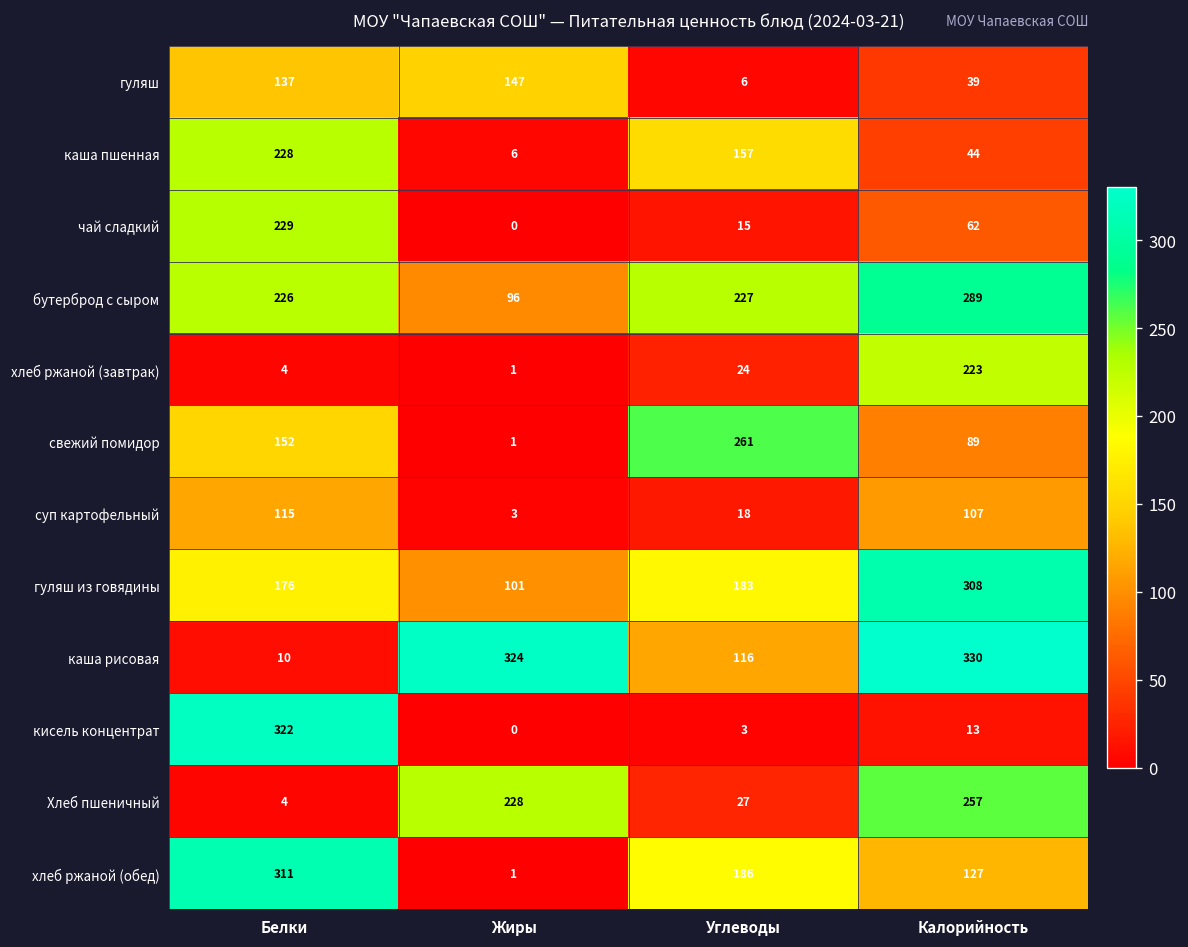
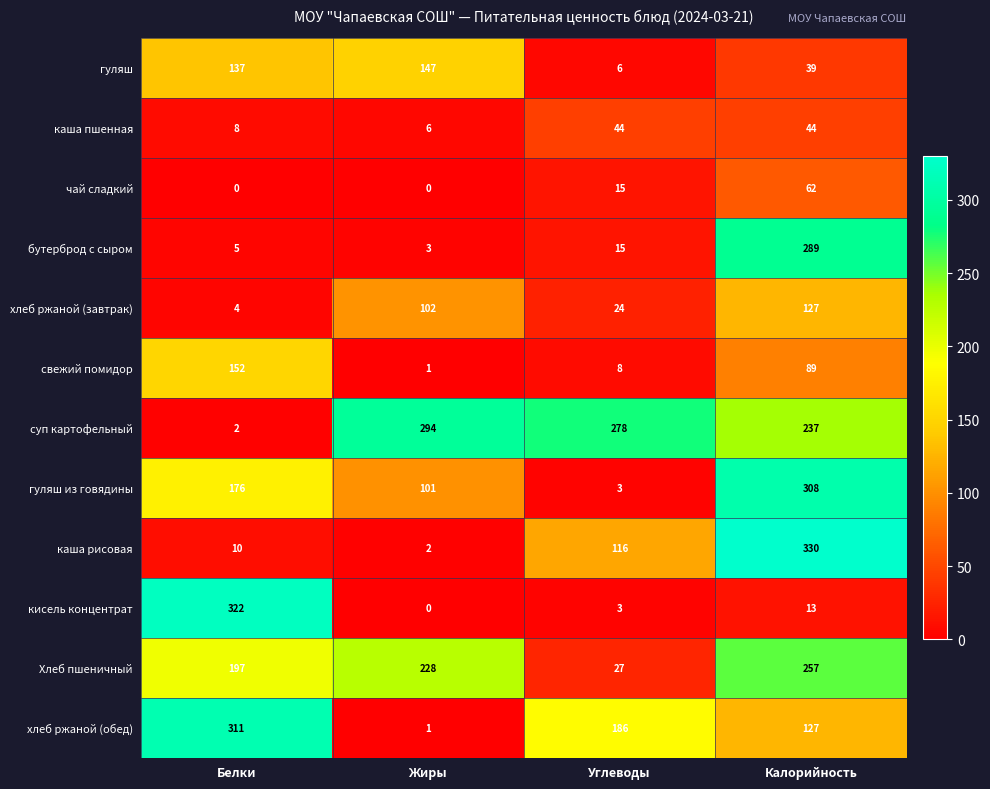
  {
    "гуляш": {
      "Белки": 137,
      "Жиры": 147,
      "Углеводы": 6,
      "Калорийность": 39
    },
    "каша пшенная": {
-     "Белки": 228,
+     "Белки": 8,
      "Жиры": 6,
-     "Углеводы": 157,
+     "Углеводы": 44,
      "Калорийность": 44
    },
    "чай сладкий": {
-     "Белки": 229,
+     "Белки": 0,
      "Жиры": 0,
      "Углеводы": 15,
      "Калорийность": 62
    },
    "бутерброд с сыром": {
-     "Белки": 226,
-     "Жиры": 96,
-     "Углеводы": 227,
+     "Белки": 5,
+     "Жиры": 3,
+     "Углеводы": 15,
      "Калорийность": 289
    },
    "хлеб ржаной (завтрак)": {
      "Белки": 4,
-     "Жиры": 1,
+     "Жиры": 102,
      "Углеводы": 24,
-     "Калорийность": 223
+     "Калорийность": 127
    },
    "свежий помидор": {
      "Белки": 152,
      "Жиры": 1,
-     "Углеводы": 261,
+     "Углеводы": 8,
      "Калорийность": 89
    },
    "суп картофельный": {
-     "Белки": 115,
-     "Жиры": 3,
-     "Углеводы": 18,
-     "Калорийность": 107
+     "Белки": 2,
+     "Жиры": 294,
+     "Углеводы": 278,
+     "Калорийность": 237
    },
    "гуляш из говядины": {
      "Белки": 176,
      "Жиры": 101,
-     "Углеводы": 183,
+     "Углеводы": 3,
      "Калорийность": 308
    },
    "каша рисовая": {
      "Белки": 10,
-     "Жиры": 324,
+     "Жиры": 2,
      "Углеводы": 116,
      "Калорийность": 330
    },
    "кисель концентрат": {
      "Белки": 322,
      "Жиры": 0,
      "Углеводы": 3,
      "Калорийность": 13
    },
    "Хлеб пшеничный": {
-     "Белки": 4,
+     "Белки": 197,
      "Жиры": 228,
      "Углеводы": 27,
      "Калорийность": 257
    },
    "хлеб ржаной (обед)": {
      "Белки": 311,
      "Жиры": 1,
      "Углеводы": 186,
      "Калорийность": 127
    }
  }
